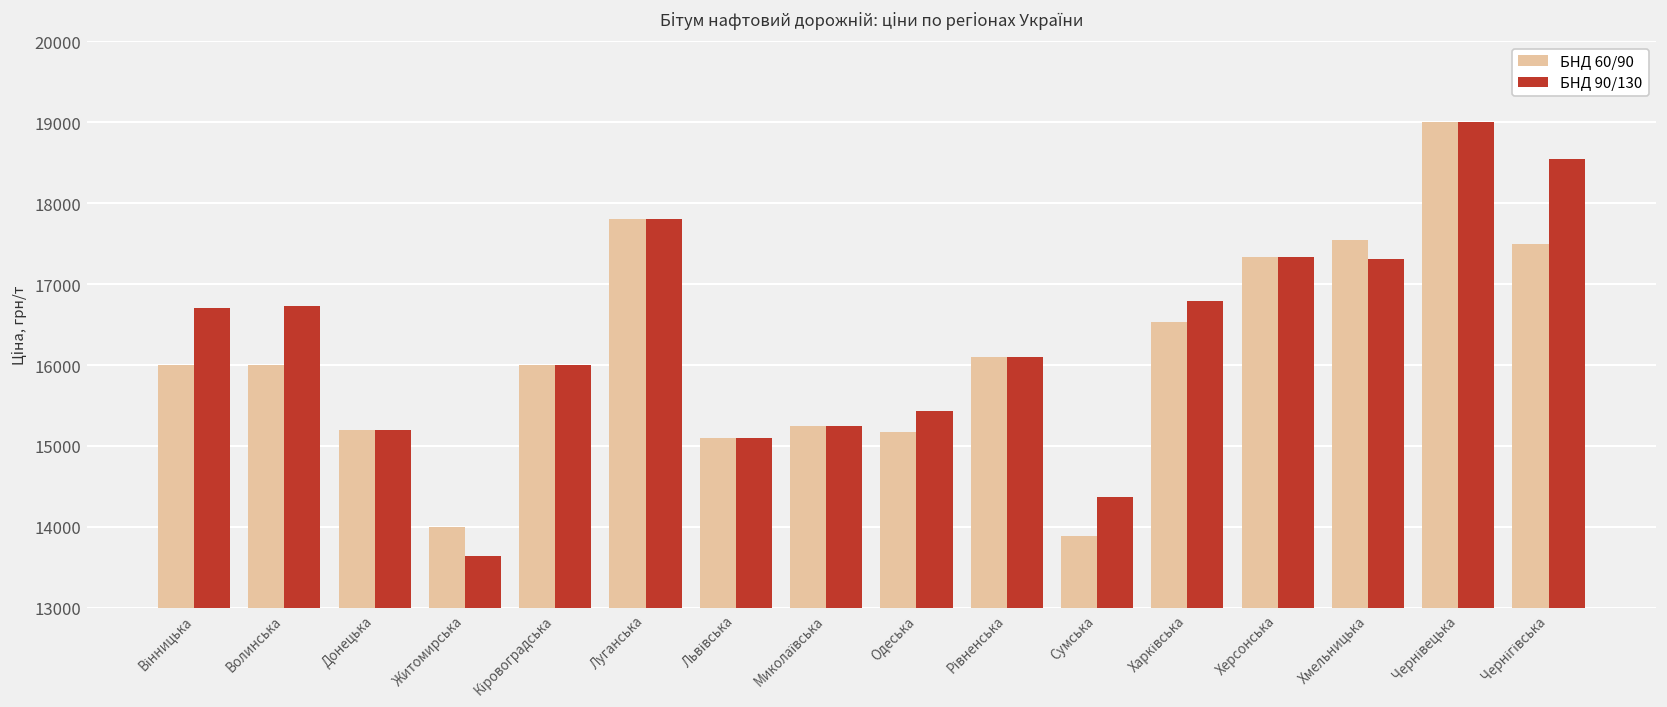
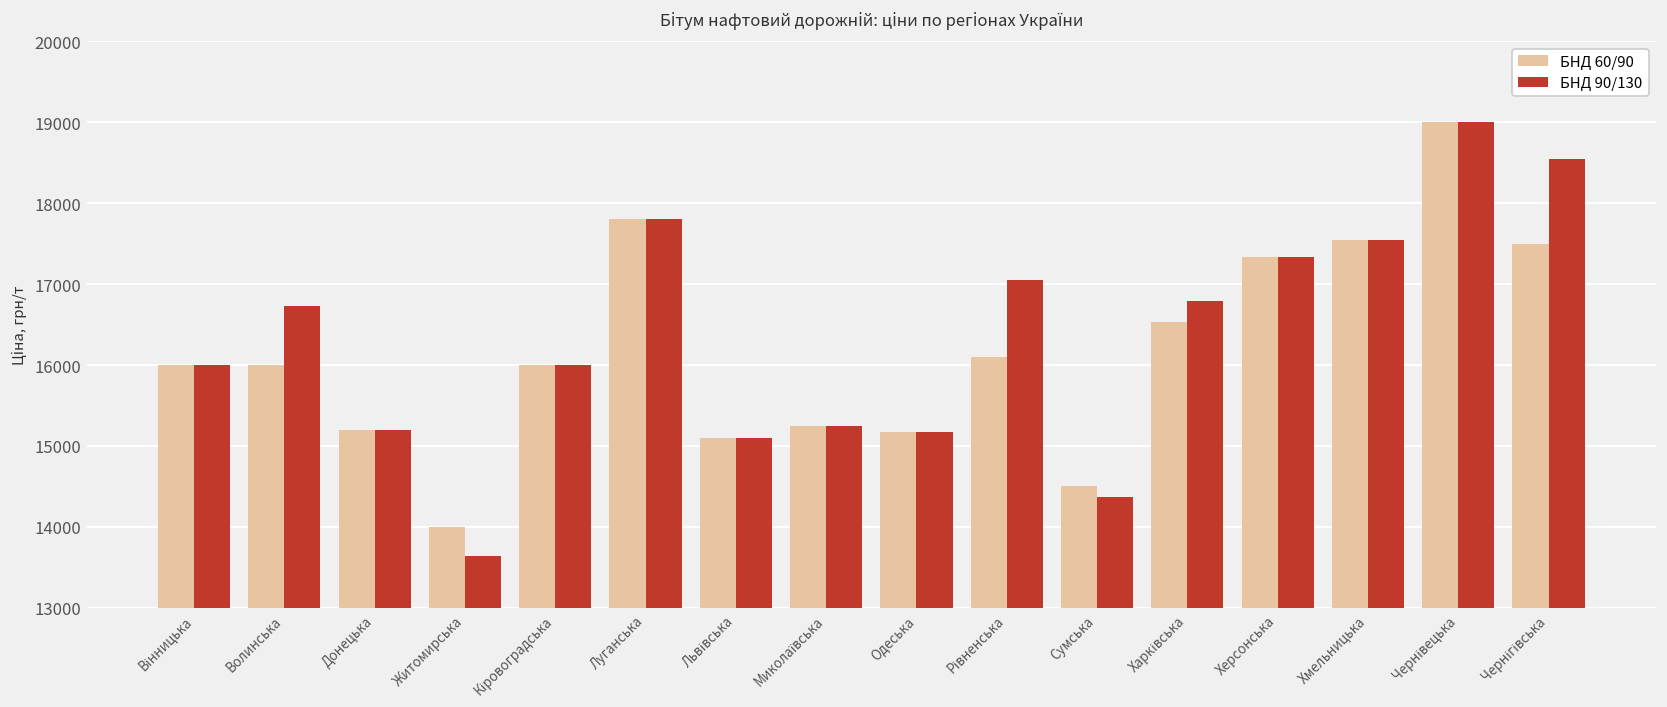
  {
    "БНД 60/90": {
      "Вінницька": 16000,
      "Волинська": 16000,
      "Донецька": 15200,
      "Житомирська": 14000,
      "Кіровоградська": 16000,
      "Луганська": 17800,
      "Львівська": 15100,
      "Миколаївська": 15300,
      "Одеська": 15200,
      "Рівненська": 16100,
-     "Сумська": 13900,
+     "Сумська": 14500,
      "Харківська": 16500,
      "Херсонська": 17300,
      "Хмельницька": 17600,
      "Чернівецька": 19000,
      "Чернігівська": 17500
    },
    "БНД 90/130": {
-     "Вінницька": 16700,
+     "Вінницька": 16000,
      "Волинська": 16700,
      "Донецька": 15200,
      "Житомирська": 13600,
      "Кіровоградська": 16000,
      "Луганська": 17800,
      "Львівська": 15100,
      "Миколаївська": 15300,
-     "Одеська": 15400,
-     "Рівненська": 16100,
+     "Одеська": 15200,
+     "Рівненська": 17000,
      "Сумська": 14400,
      "Харківська": 16800,
      "Херсонська": 17300,
-     "Хмельницька": 17300,
+     "Хмельницька": 17600,
      "Чернівецька": 19000,
      "Чернігівська": 18600
    }
  }
